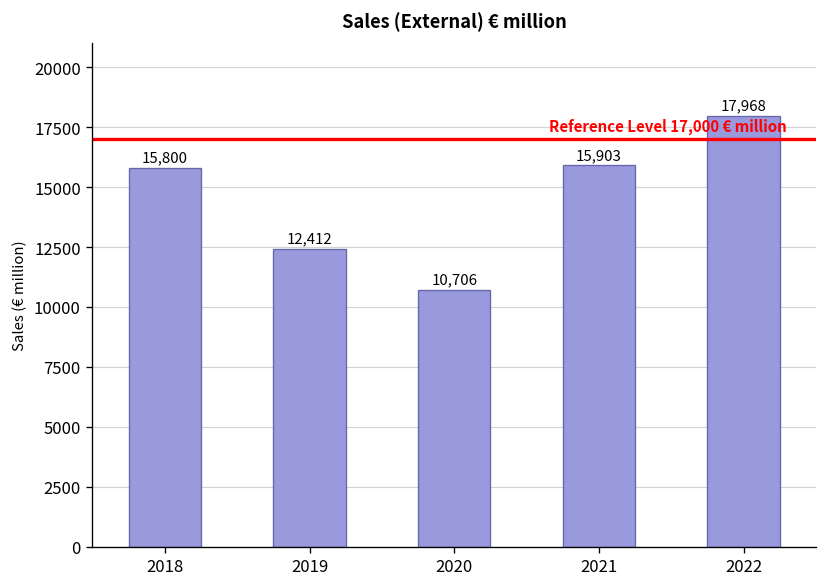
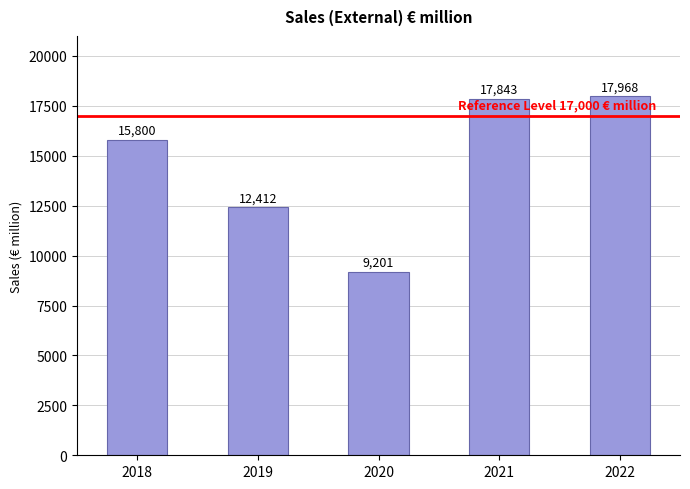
  {
    "2018": "15,800",
    "2019": "12,412",
-   "2020": "10,706",
-   "2021": "15,903",
+   "2020": "9,201",
+   "2021": "17,843",
    "2022": "17,968"
  }
